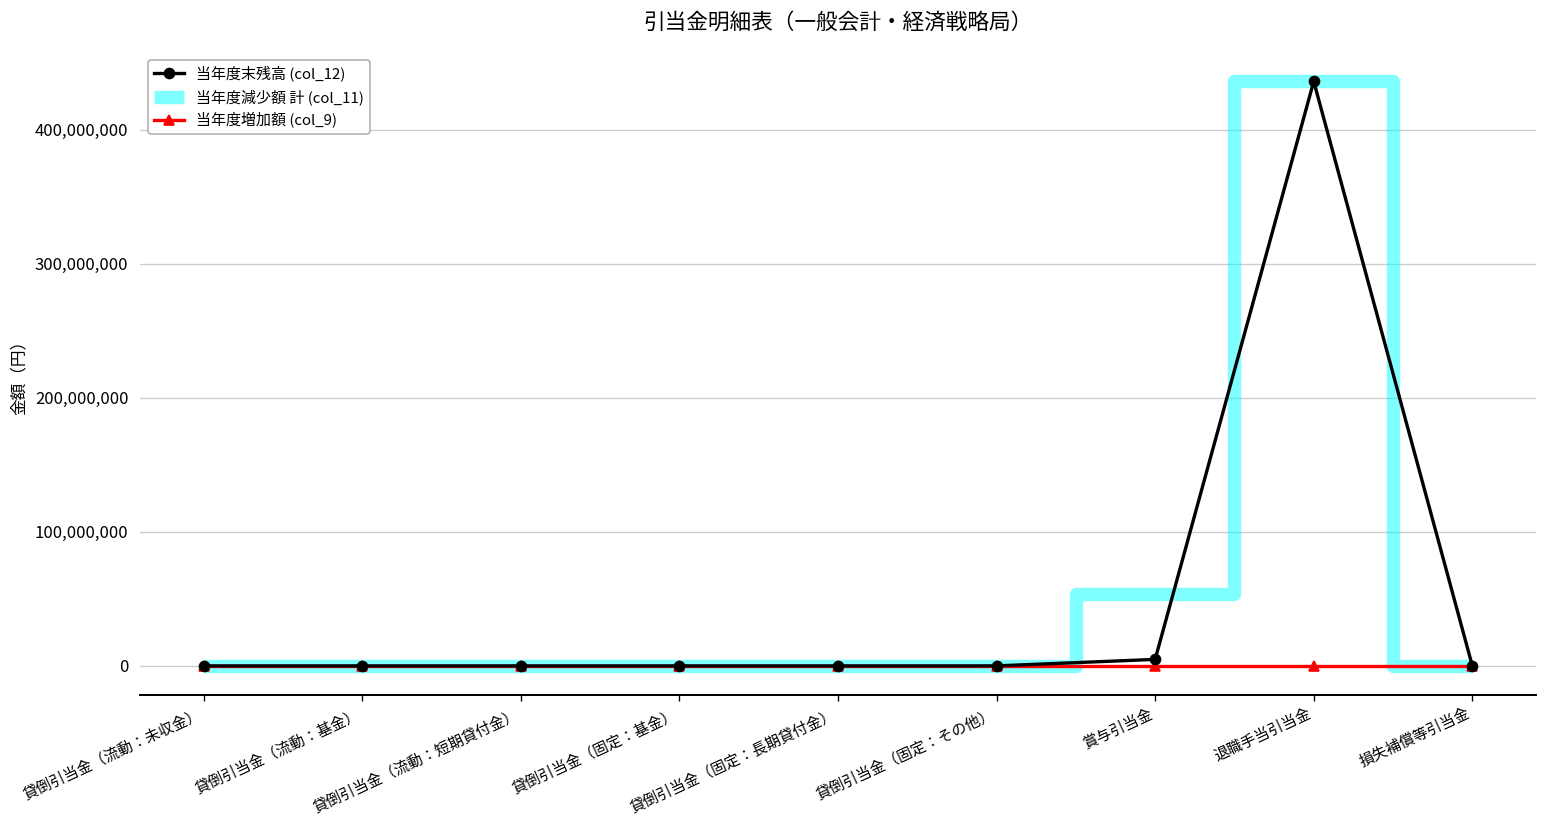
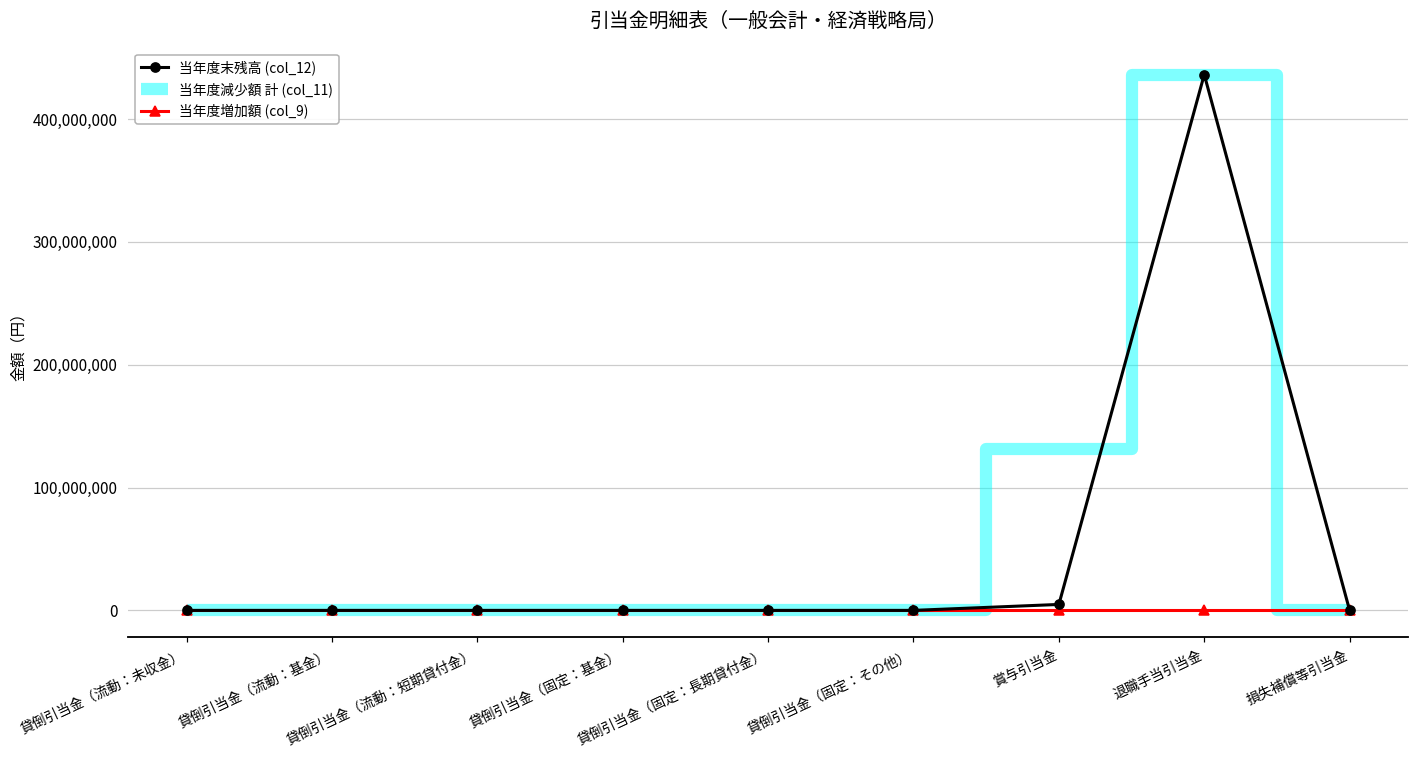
  {
    "当年度末残高 (col_12)": {
      "賞与引当金": "5,000,000"
    },
    "当年度減少額 計 (col_11)": {
-     "賞与引当金": "53,000,000"
+     "賞与引当金": "131,000,000"
    },
    "当年度増加額 (col_9)": {
      "賞与引当金": "0",
      "退職手当引当金": "0"
    }
  }
